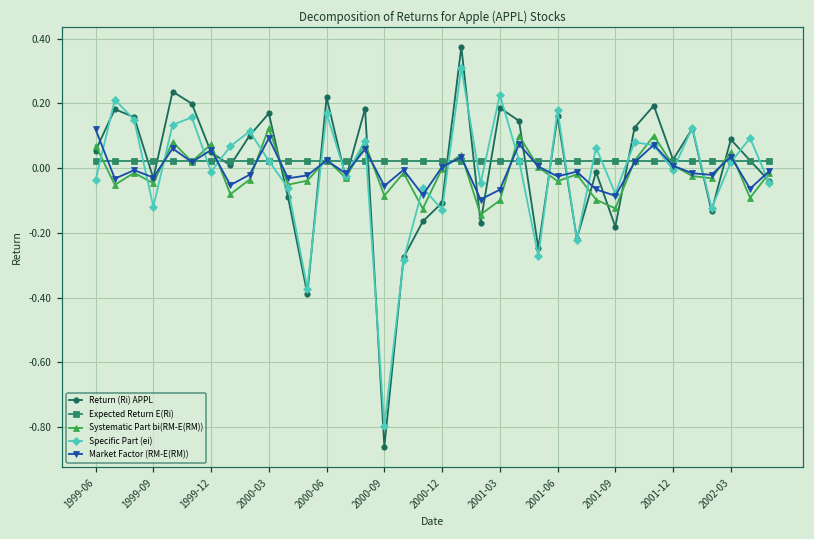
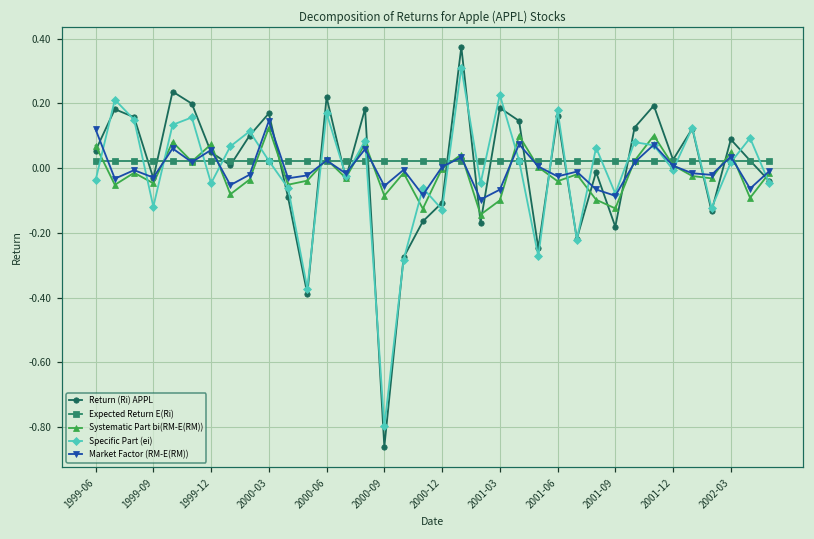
  {
    "Specific Part (ei)": {
      "1999-06": -0.04,
      "1999-09": -0.12,
-     "1999-12": -0.01,
+     "1999-12": -0.05,
      "2000-06": 0.17,
      "2000-09": -0.80,
      "2000-12": -0.13,
      "2001-03": 0.23,
      "2001-06": 0.18,
      "2001-12": 0.00
    },
    "Market Factor (RM-E(RM))": {
      "1999-06": 0.12,
-     "2000-03": 0.09,
+     "2000-03": 0.15,
      "2000-09": -0.06,
      "2001-03": -0.07,
      "2001-06": -0.03,
      "2002-03": 0.04
    }
  }
